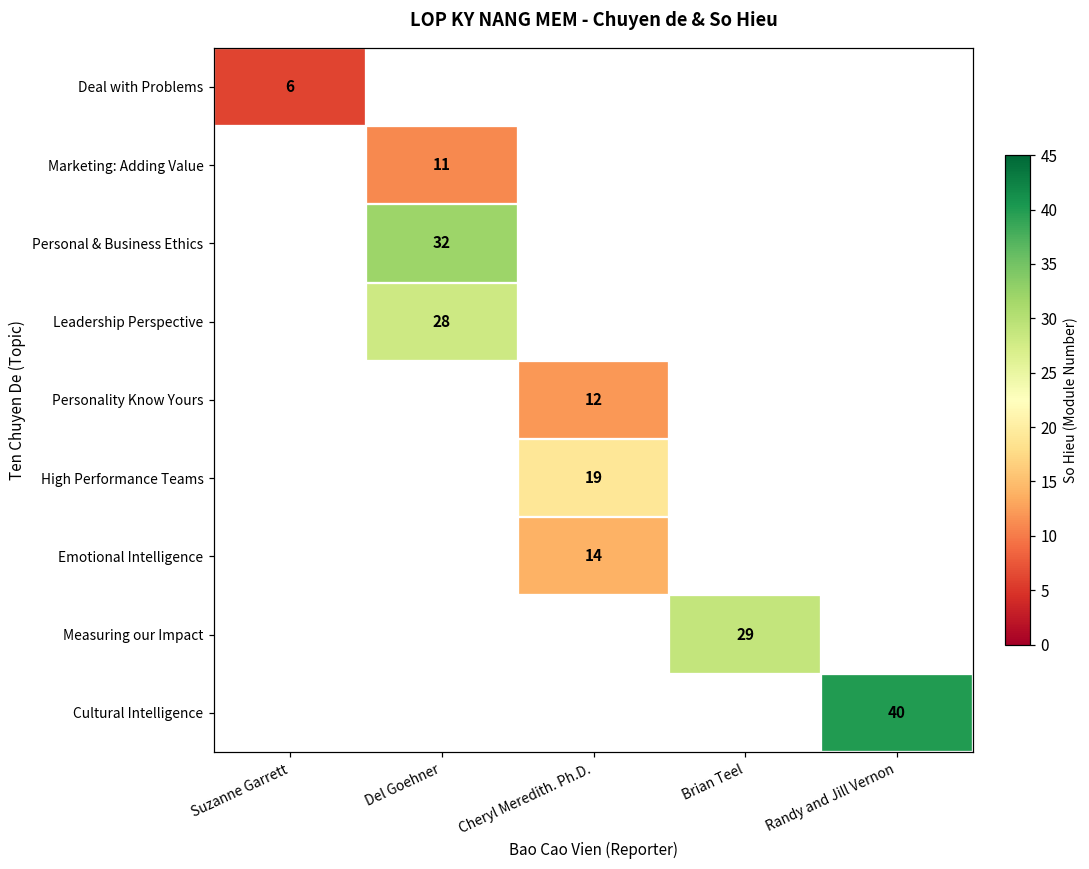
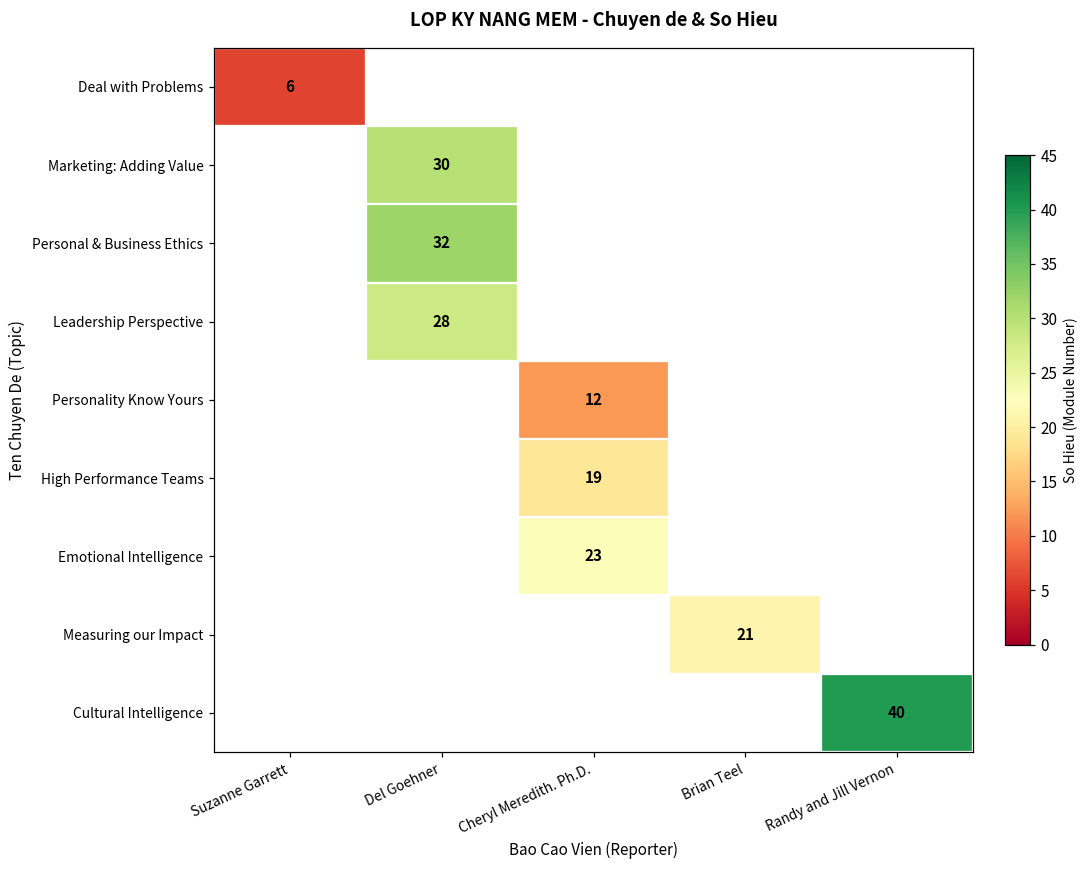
  {
    "Deal with Problems": {
      "Suzanne Garrett": 6
    },
    "Marketing: Adding Value": {
-     "Del Goehner": 11
+     "Del Goehner": 30
    },
    "Personal & Business Ethics": {
      "Del Goehner": 32
    },
    "Leadership Perspective": {
      "Del Goehner": 28
    },
    "Personality Know Yours": {
      "Cheryl Meredith. Ph.D.": 12
    },
    "High Performance Teams": {
      "Cheryl Meredith. Ph.D.": 19
    },
    "Emotional Intelligence": {
-     "Cheryl Meredith. Ph.D.": 14
+     "Cheryl Meredith. Ph.D.": 23
    },
    "Measuring our Impact": {
-     "Brian Teel": 29
+     "Brian Teel": 21
    },
    "Cultural Intelligence": {
      "Randy and Jill Vernon": 40
    }
  }
